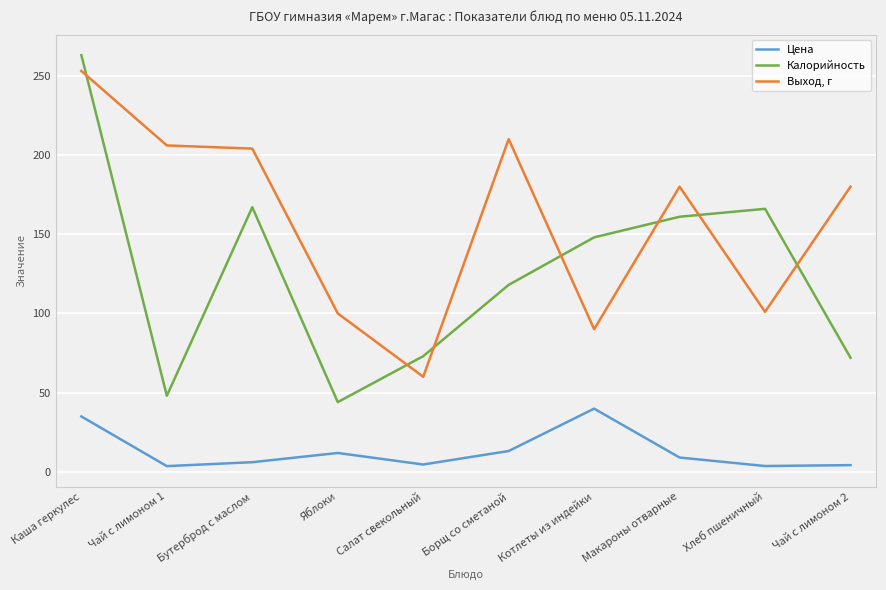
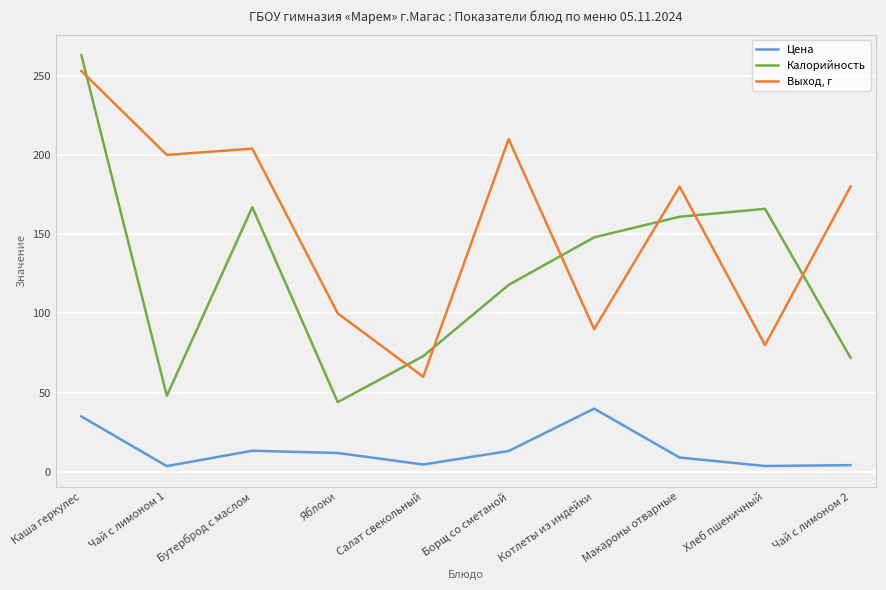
  {
    "Цена": {
      "Каша геркулес": 35,
      "Чай с лимоном 1": 4,
-     "Бутерброд с маслом": 6,
+     "Бутерброд с маслом": 13,
      "Яблоки": 12,
      "Салат свекольный": 5,
      "Борщ со сметаной": 13,
      "Котлеты из индейки": 40,
      "Макароны отварные": 9,
      "Хлеб пшеничный": 4,
      "Чай с лимоном 2": 4
    },
    "Калорийность": {
      "Каша геркулес": 263,
      "Чай с лимоном 1": 48,
      "Бутерброд с маслом": 167,
      "Яблоки": 44,
      "Салат свекольный": 73,
      "Борщ со сметаной": 118,
      "Котлеты из индейки": 148,
      "Макароны отварные": 161,
      "Хлеб пшеничный": 166,
      "Чай с лимоном 2": 72
    },
    "Выход, г": {
      "Каша геркулес": 253,
-     "Чай с лимоном 1": 206,
+     "Чай с лимоном 1": 200,
      "Бутерброд с маслом": 204,
      "Яблоки": 100,
      "Салат свекольный": 60,
      "Борщ со сметаной": 210,
      "Котлеты из индейки": 90,
      "Макароны отварные": 180,
-     "Хлеб пшеничный": 101,
+     "Хлеб пшеничный": 80,
      "Чай с лимоном 2": 180
    }
  }
